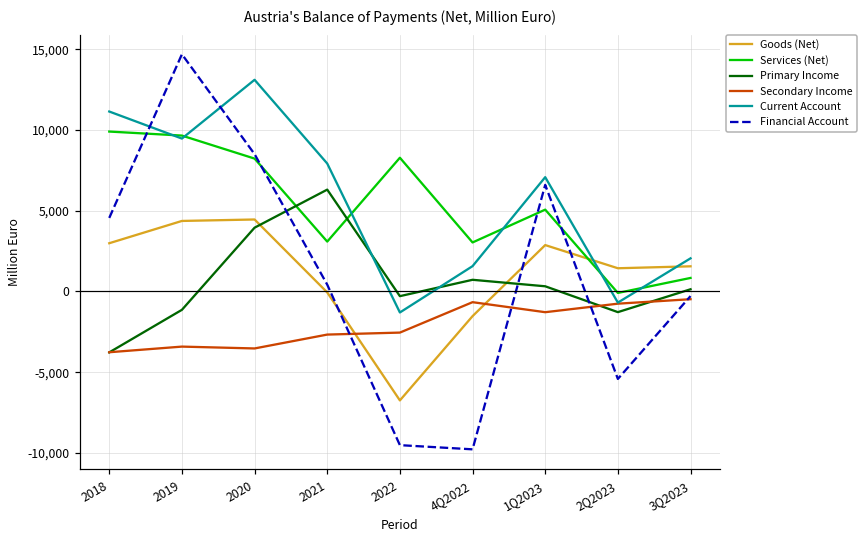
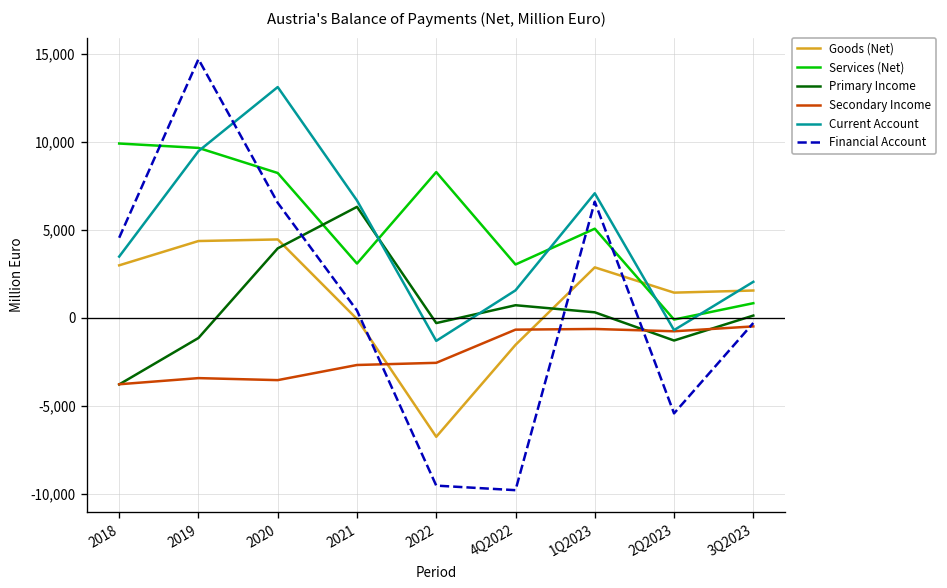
  {
    "Goods (Net)": {
      "2018": "3,000",
      "2019": "4,400",
      "2020": "4,500",
      "2021": "-100",
      "2022": "-6,700",
      "4Q2022": "-1,500",
      "1Q2023": "2,900",
      "2Q2023": "1,400",
      "3Q2023": "1,600"
    },
    "Services (Net)": {
      "2018": "9,900",
      "2019": "9,700",
      "2020": "8,200",
      "2021": "3,100",
      "2022": "8,300",
      "4Q2022": "3,000",
      "1Q2023": "5,100",
      "2Q2023": "-100",
      "3Q2023": "800"
    },
    "Primary Income": {
      "2019": "-1,100",
      "2020": "4,000",
      "2021": "6,300",
      "2022": "-300",
      "4Q2022": "700",
      "1Q2023": "300",
      "2Q2023": "-1,300",
      "3Q2023": "100"
    },
    "Secondary Income": {
      "2019": "-3,400",
      "2020": "-3,500",
      "2021": "-2,700",
      "2022": "-2,500",
      "4Q2022": "-700",
-     "1Q2023": "-1,300",
+     "1Q2023": "-600",
      "3Q2023": "-500"
    },
    "Current Account": {
-     "2018": "11,100",
+     "2018": "3,500",
      "2019": "9,500",
      "2020": "13,100",
-     "2021": "7,900",
+     "2021": "6,700",
      "2022": "-1,300",
      "4Q2022": "1,600",
      "1Q2023": "7,100",
      "3Q2023": "2,100"
    },
    "Financial Account": {
      "2018": "4,600",
      "2019": "14,700",
-     "2020": "8,500",
+     "2020": "6,500",
      "2021": "400",
      "2022": "-9,500",
      "4Q2022": "-9,800",
      "1Q2023": "6,600",
      "2Q2023": "-5,400",
      "3Q2023": "-300"
    }
  }
